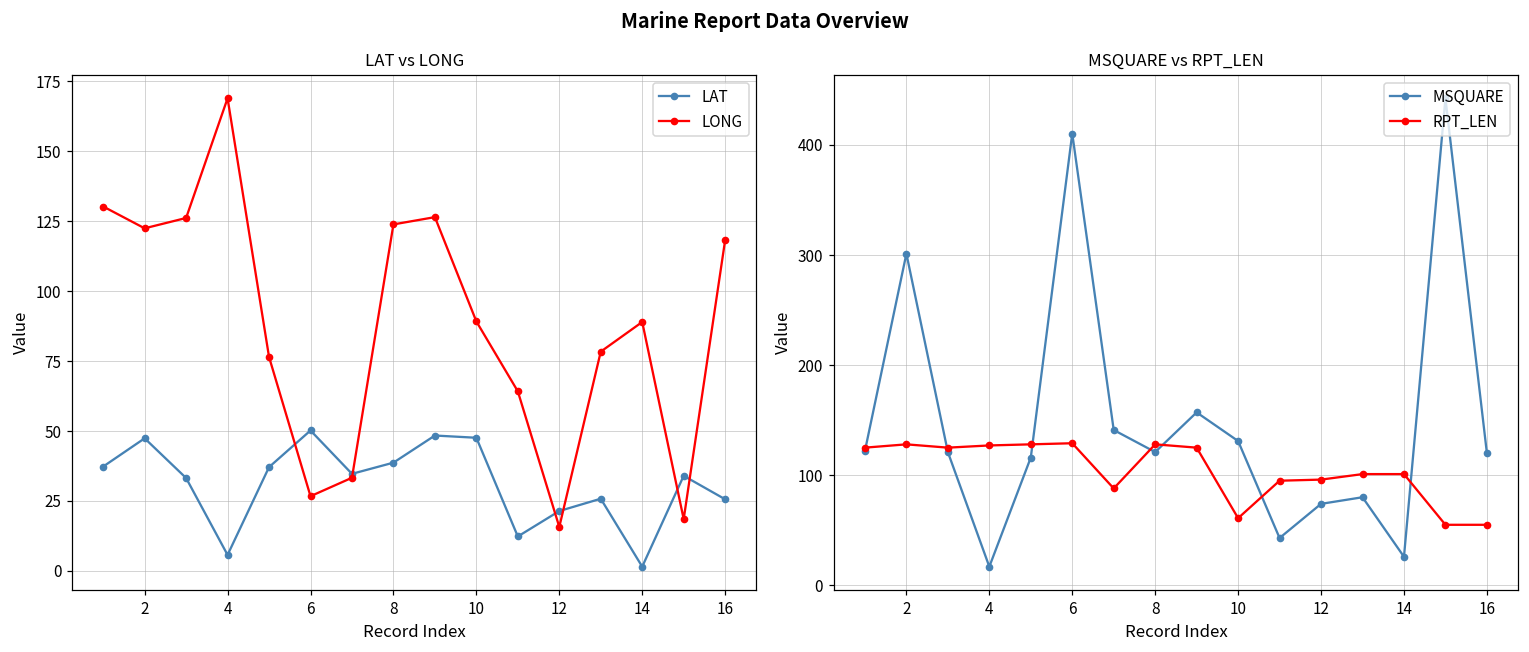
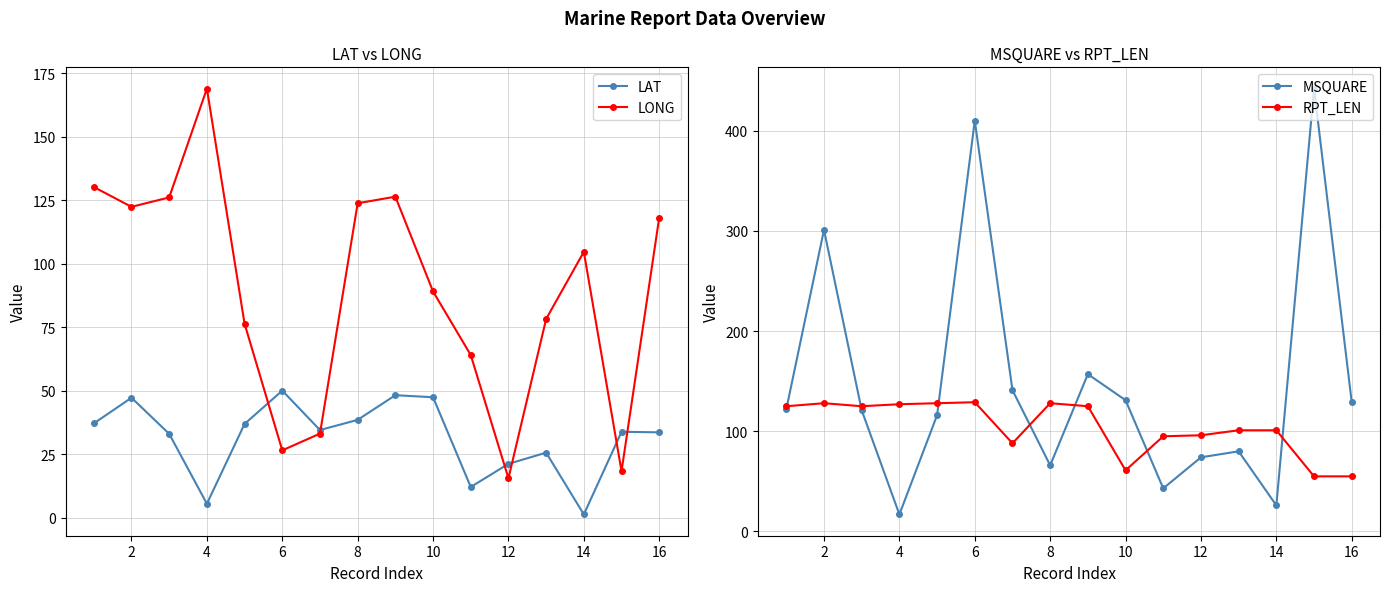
  {
    "LAT vs LONG": {
      "LAT": {
        "2": 47,
        "4": 6,
        "6": 50,
        "8": 39,
        "10": 48,
        "12": 21,
        "14": 1,
-       "16": 26
+       "16": 34
      },
      "LONG": {
        "2": 122,
        "4": 169,
        "6": 27,
        "8": 124,
        "10": 89,
        "12": 16,
-       "14": 89,
+       "14": 105,
        "16": 118
      }
    },
    "MSQUARE vs RPT_LEN": {
      "MSQUARE": {
        "2": 301,
        "4": 17,
        "6": 410,
-       "8": 121,
+       "8": 66,
        "10": 131,
        "12": 74,
        "14": 26,
-       "16": 120
+       "16": 129
      },
      "RPT_LEN": {
        "2": 128,
        "4": 127,
        "6": 129,
        "8": 128,
        "10": 61,
        "12": 96,
        "14": 101,
        "16": 55
      }
    }
  }
